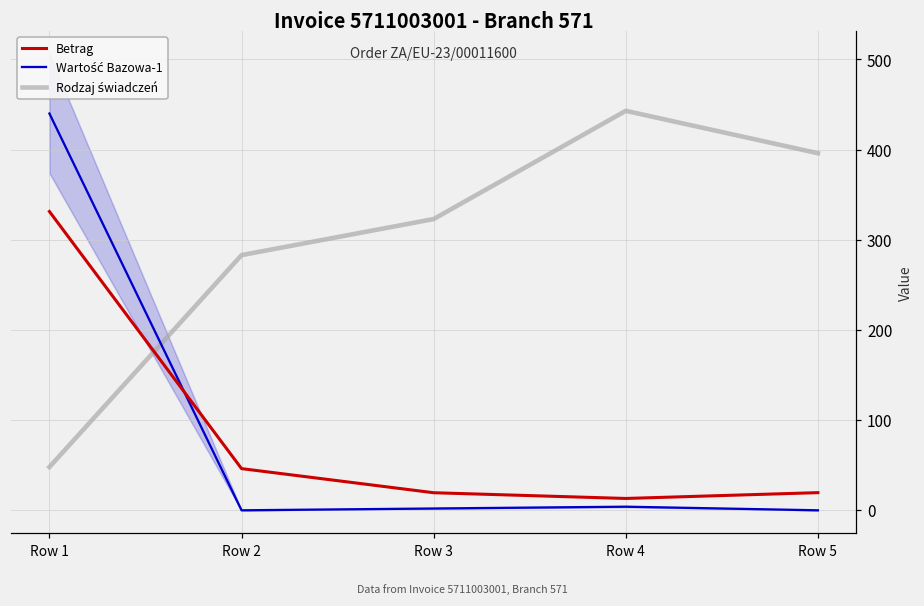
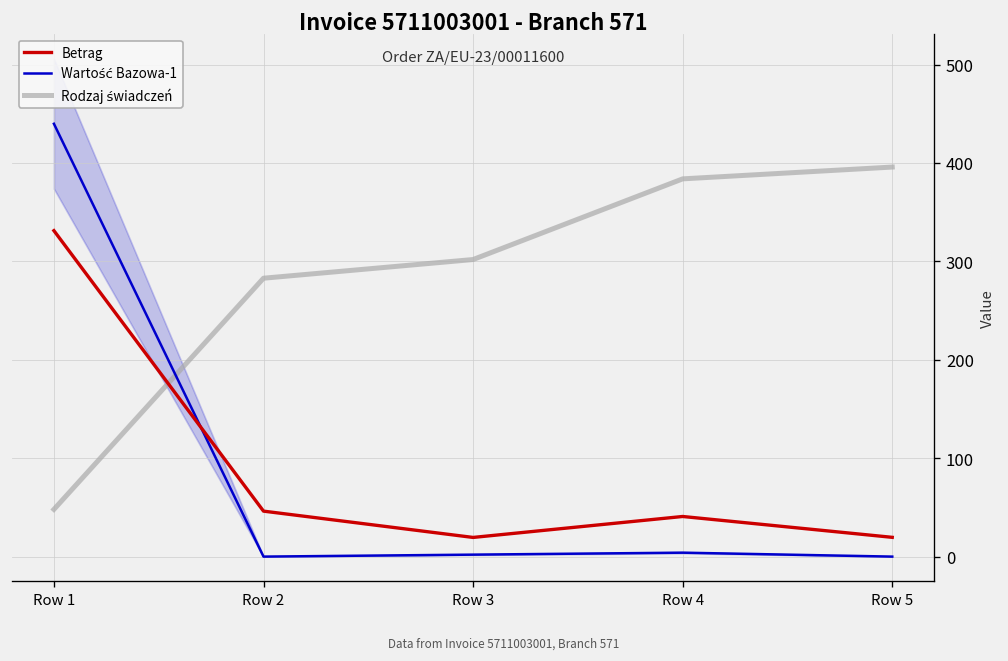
  {
    "Betrag": {
      "Row 1": 330,
      "Row 2": 50,
      "Row 3": 20,
-     "Row 4": 10,
+     "Row 4": 40,
      "Row 5": 20
    },
    "Rodzaj świadczeń": {
      "Row 1": 50,
      "Row 2": 280,
-     "Row 3": 320,
-     "Row 4": 440,
+     "Row 3": 300,
+     "Row 4": 380,
      "Row 5": 400
    }
  }
